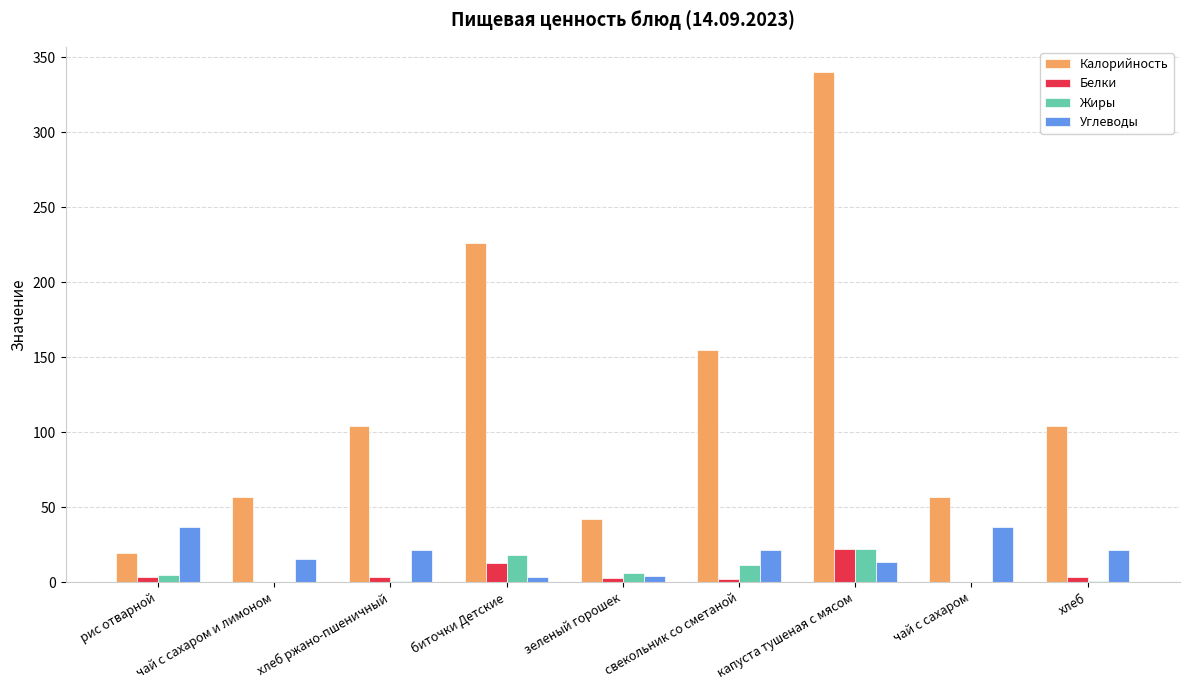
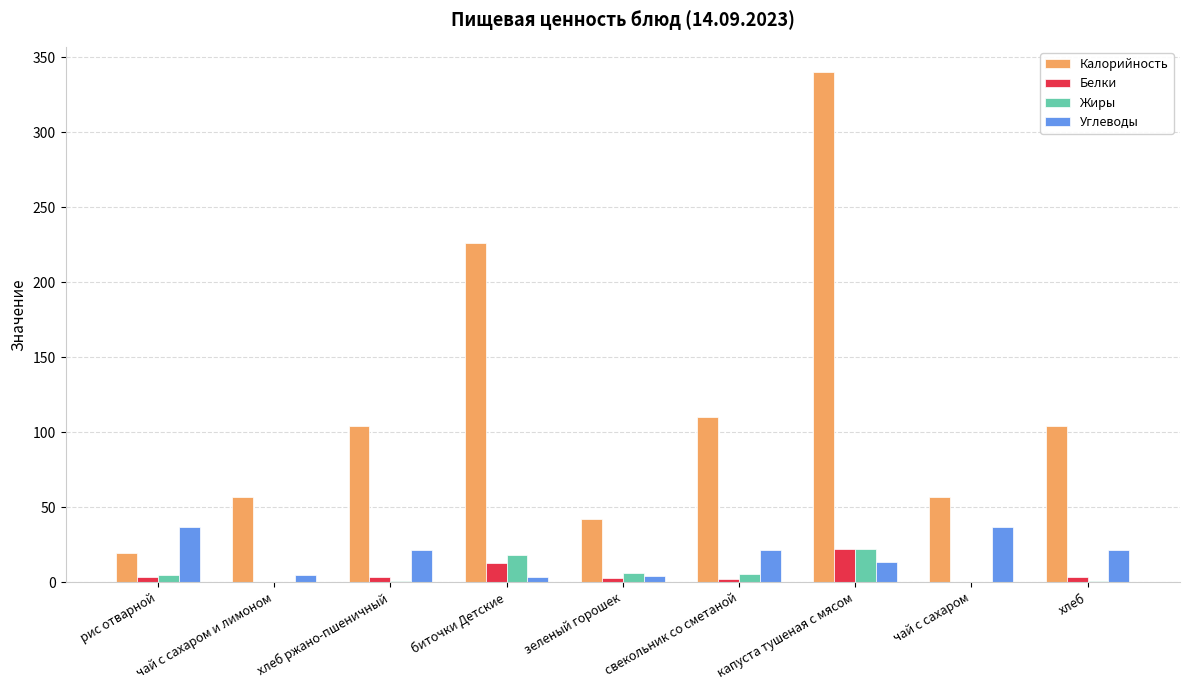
  {
    "Калорийность": {
      "рис отварной": 20,
      "чай с сахаром и лимоном": 57,
      "хлеб ржано-пшеничный": 104,
      "биточки Детские": 226,
      "зеленый горошек": 42,
-     "свекольник со сметаной": 155,
+     "свекольник со сметаной": 110,
      "капуста тушеная с мясом": 340,
      "чай с сахаром": 57,
      "хлеб": 104
    },
    "Белки": {
      "рис отварной": 4,
      "хлеб ржано-пшеничный": 4,
      "биточки Детские": 13,
      "зеленый горошек": 3,
      "свекольник со сметаной": 2,
      "капуста тушеная с мясом": 22,
      "хлеб": 4
    },
    "Жиры": {
      "рис отварной": 5,
      "чай с сахаром и лимоном": 0,
      "биточки Детские": 18,
      "зеленый горошек": 6,
-     "свекольник со сметаной": 12,
+     "свекольник со сметаной": 5,
      "капуста тушеная с мясом": 22,
      "чай с сахаром": 0
    },
    "Углеводы": {
      "рис отварной": 37,
-     "чай с сахаром и лимоном": 15,
+     "чай с сахаром и лимоном": 5,
      "хлеб ржано-пшеничный": 22,
      "биточки Детские": 3,
      "зеленый горошек": 4,
      "свекольник со сметаной": 21,
      "капуста тушеная с мясом": 13,
      "чай с сахаром": 37,
      "хлеб": 22
    }
  }
